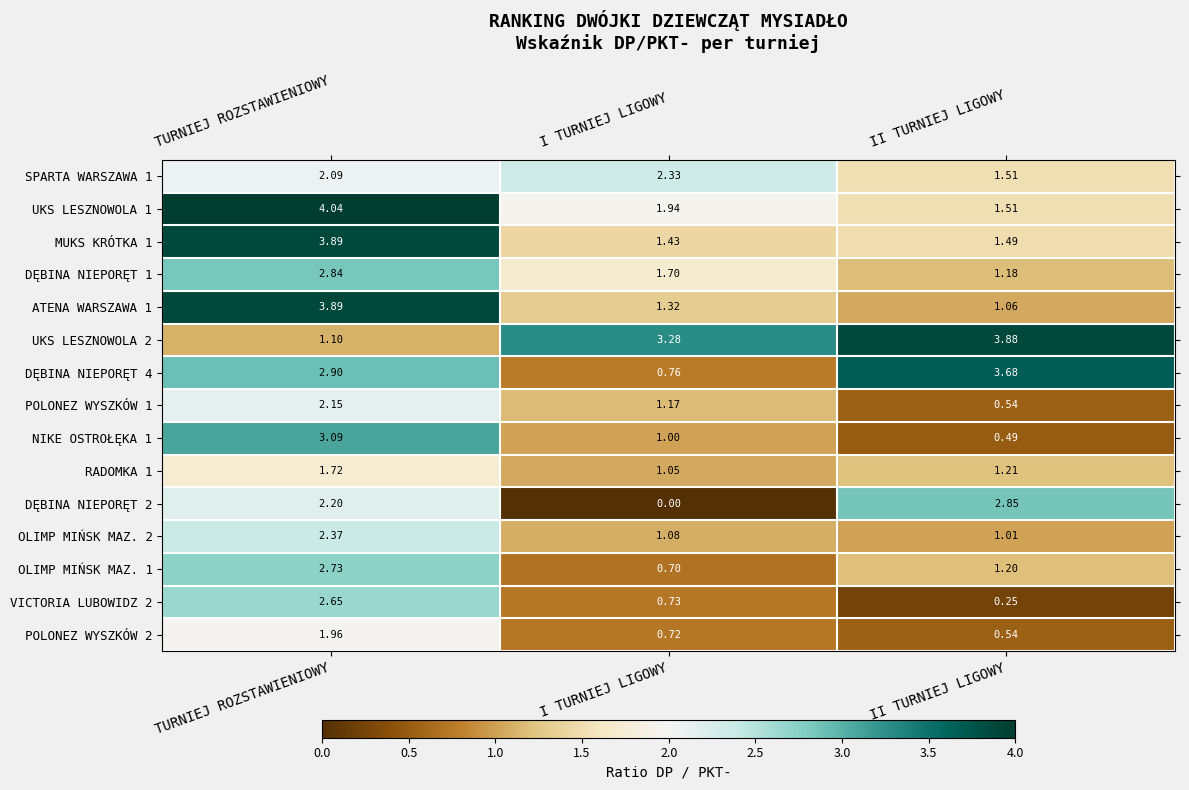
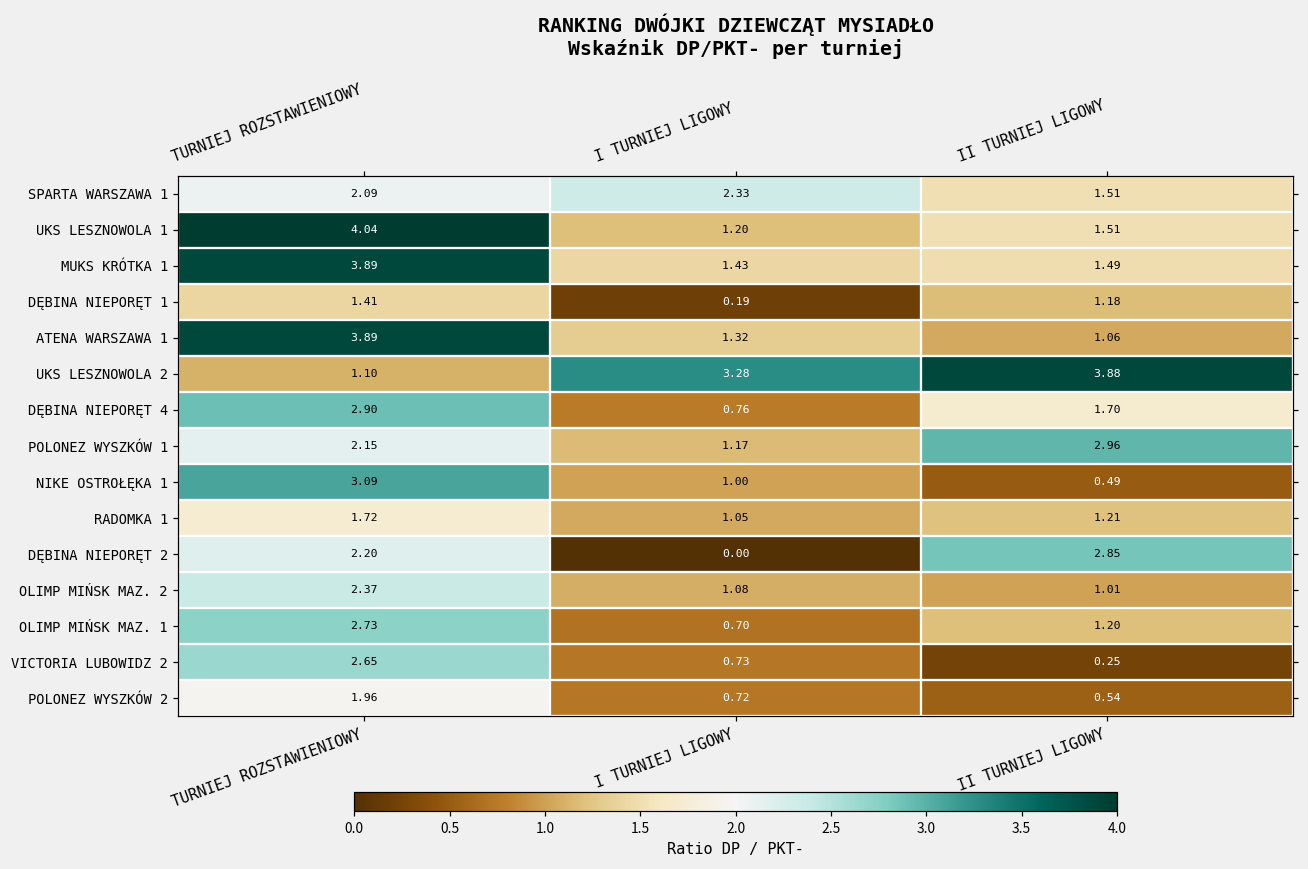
  {
    "SPARTA WARSZAWA 1": {
      "TURNIEJ ROZSTAWIENIOWY": 2.09,
      "I TURNIEJ LIGOWY": 2.33,
      "II TURNIEJ LIGOWY": 1.51
    },
    "UKS LESZNOWOLA 1": {
      "TURNIEJ ROZSTAWIENIOWY": 4.04,
-     "I TURNIEJ LIGOWY": 1.94,
+     "I TURNIEJ LIGOWY": 1.20,
      "II TURNIEJ LIGOWY": 1.51
    },
    "MUKS KRÓTKA 1": {
      "TURNIEJ ROZSTAWIENIOWY": 3.89,
      "I TURNIEJ LIGOWY": 1.43,
      "II TURNIEJ LIGOWY": 1.49
    },
    "DĘBINA NIEPORĘT 1": {
-     "TURNIEJ ROZSTAWIENIOWY": 2.84,
-     "I TURNIEJ LIGOWY": 1.70,
+     "TURNIEJ ROZSTAWIENIOWY": 1.41,
+     "I TURNIEJ LIGOWY": 0.19,
      "II TURNIEJ LIGOWY": 1.18
    },
    "ATENA WARSZAWA 1": {
      "TURNIEJ ROZSTAWIENIOWY": 3.89,
      "I TURNIEJ LIGOWY": 1.32,
      "II TURNIEJ LIGOWY": 1.06
    },
    "UKS LESZNOWOLA 2": {
      "TURNIEJ ROZSTAWIENIOWY": 1.10,
      "I TURNIEJ LIGOWY": 3.28,
      "II TURNIEJ LIGOWY": 3.88
    },
    "DĘBINA NIEPORĘT 4": {
      "TURNIEJ ROZSTAWIENIOWY": 2.90,
      "I TURNIEJ LIGOWY": 0.76,
-     "II TURNIEJ LIGOWY": 3.68
+     "II TURNIEJ LIGOWY": 1.70
    },
    "POLONEZ WYSZKÓW 1": {
      "TURNIEJ ROZSTAWIENIOWY": 2.15,
      "I TURNIEJ LIGOWY": 1.17,
-     "II TURNIEJ LIGOWY": 0.54
+     "II TURNIEJ LIGOWY": 2.96
    },
    "NIKE OSTROŁĘKA 1": {
      "TURNIEJ ROZSTAWIENIOWY": 3.09,
      "I TURNIEJ LIGOWY": 1.00,
      "II TURNIEJ LIGOWY": 0.49
    },
    "RADOMKA 1": {
      "TURNIEJ ROZSTAWIENIOWY": 1.72,
      "I TURNIEJ LIGOWY": 1.05,
      "II TURNIEJ LIGOWY": 1.21
    },
    "DĘBINA NIEPORĘT 2": {
      "TURNIEJ ROZSTAWIENIOWY": 2.20,
      "I TURNIEJ LIGOWY": 0.00,
      "II TURNIEJ LIGOWY": 2.85
    },
    "OLIMP MIŃSK MAZ. 2": {
      "TURNIEJ ROZSTAWIENIOWY": 2.37,
      "I TURNIEJ LIGOWY": 1.08,
      "II TURNIEJ LIGOWY": 1.01
    },
    "OLIMP MIŃSK MAZ. 1": {
      "TURNIEJ ROZSTAWIENIOWY": 2.73,
      "I TURNIEJ LIGOWY": 0.70,
      "II TURNIEJ LIGOWY": 1.20
    },
    "VICTORIA LUBOWIDZ 2": {
      "TURNIEJ ROZSTAWIENIOWY": 2.65,
      "I TURNIEJ LIGOWY": 0.73,
      "II TURNIEJ LIGOWY": 0.25
    },
    "POLONEZ WYSZKÓW 2": {
      "TURNIEJ ROZSTAWIENIOWY": 1.96,
      "I TURNIEJ LIGOWY": 0.72,
      "II TURNIEJ LIGOWY": 0.54
    }
  }
